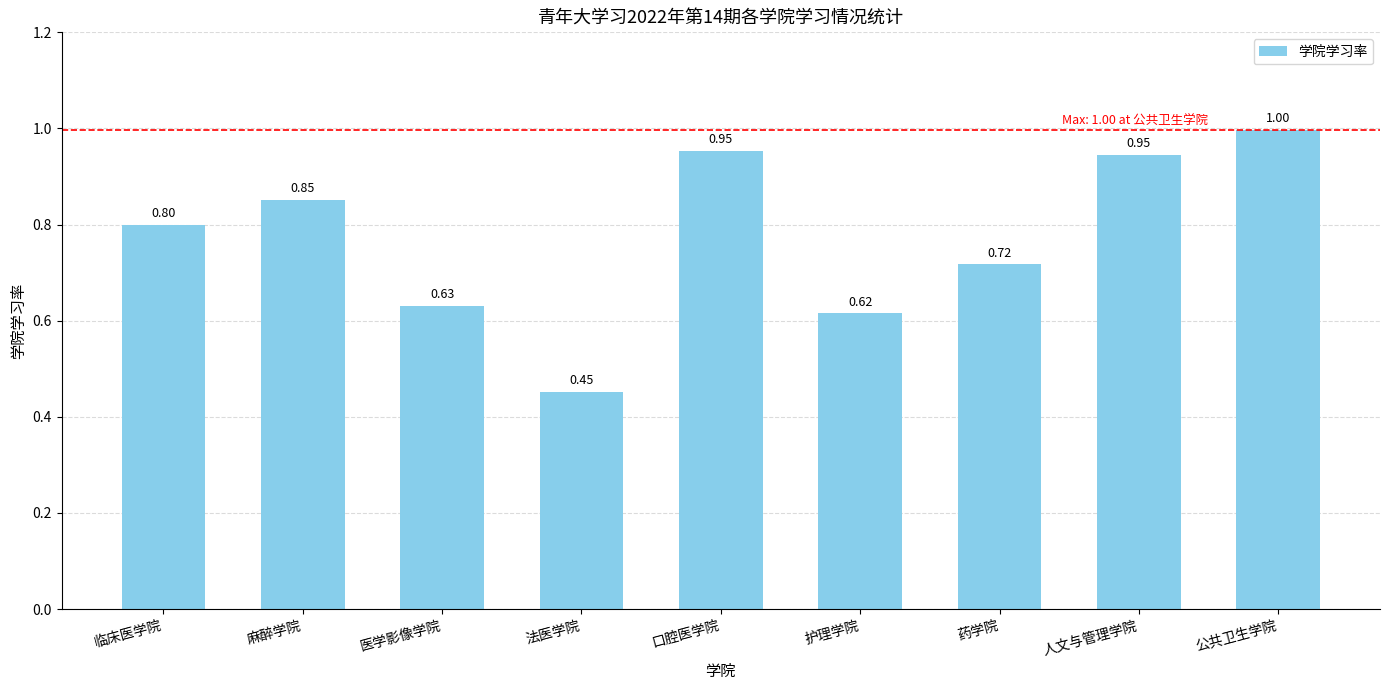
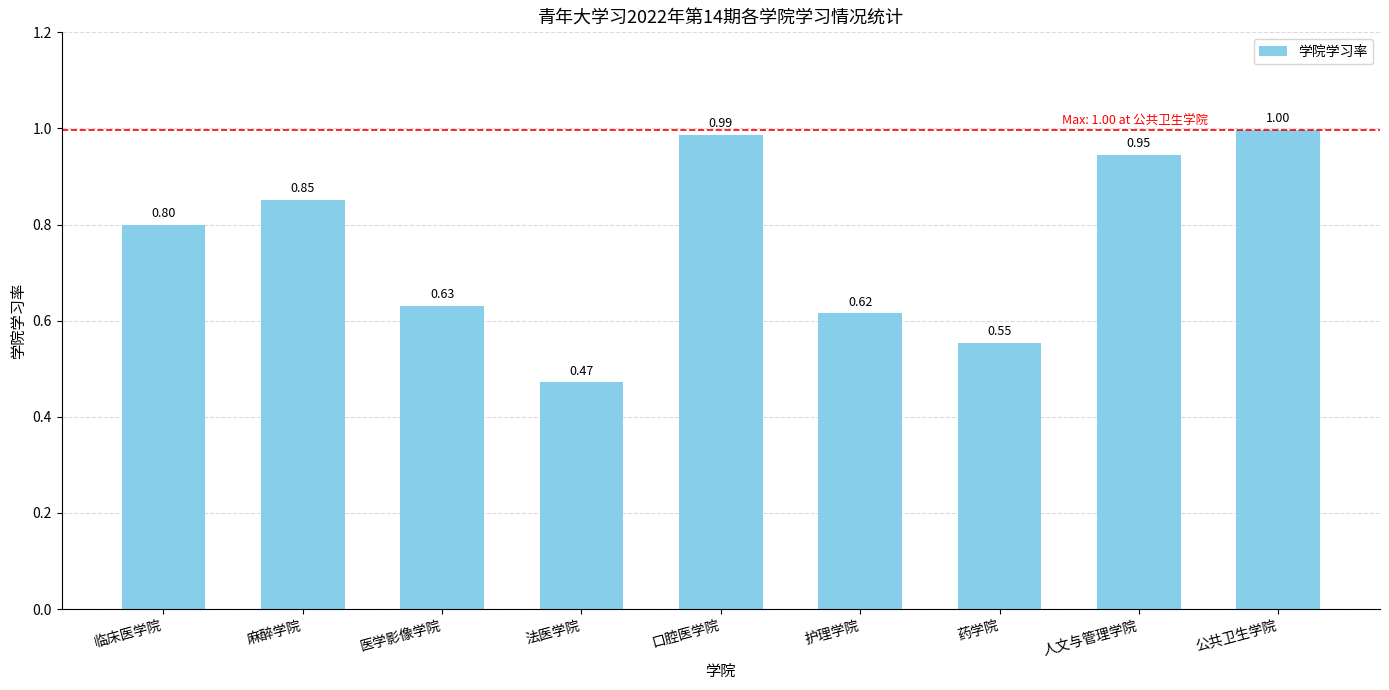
  {
    "临床医学院": 0.80,
    "麻醉学院": 0.85,
    "医学影像学院": 0.63,
-   "法医学院": 0.45,
-   "口腔医学院": 0.95,
+   "法医学院": 0.47,
+   "口腔医学院": 0.99,
    "护理学院": 0.62,
-   "药学院": 0.72,
+   "药学院": 0.55,
    "人文与管理学院": 0.95,
    "公共卫生学院": 1.00
  }
